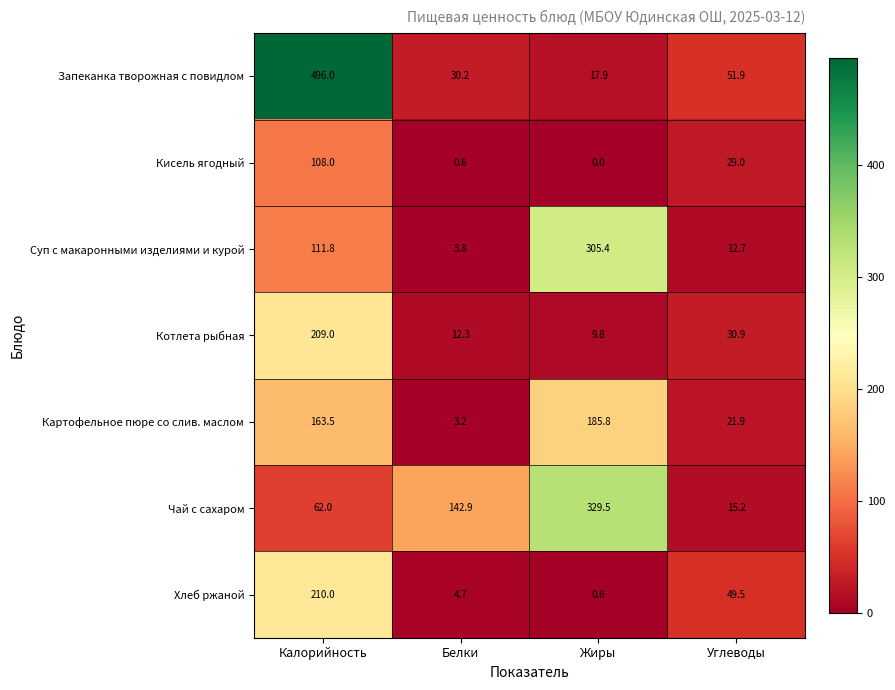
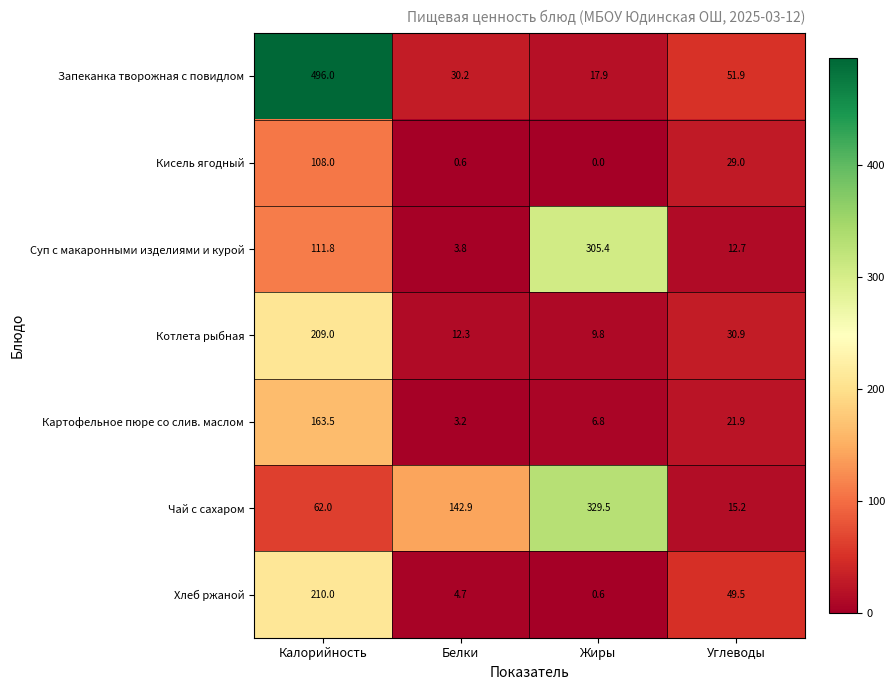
  {
    "Запеканка творожная с повидлом": {
      "Калорийность": 496.0,
      "Белки": 30.2,
      "Жиры": 17.9,
      "Углеводы": 51.9
    },
    "Кисель ягодный": {
      "Калорийность": 108.0,
      "Белки": 0.6,
      "Жиры": 0.0,
      "Углеводы": 29.0
    },
    "Суп с макаронными изделиями и курой": {
      "Калорийность": 111.8,
      "Белки": 3.8,
      "Жиры": 305.4,
      "Углеводы": 12.7
    },
    "Котлета рыбная": {
      "Калорийность": 209.0,
      "Белки": 12.3,
      "Жиры": 9.8,
      "Углеводы": 30.9
    },
    "Картофельное пюре со слив. маслом": {
      "Калорийность": 163.5,
      "Белки": 3.2,
-     "Жиры": 185.8,
+     "Жиры": 6.8,
      "Углеводы": 21.9
    },
    "Чай с сахаром": {
      "Калорийность": 62.0,
      "Белки": 142.9,
      "Жиры": 329.5,
      "Углеводы": 15.2
    },
    "Хлеб ржаной": {
      "Калорийность": 210.0,
      "Белки": 4.7,
      "Жиры": 0.6,
      "Углеводы": 49.5
    }
  }
